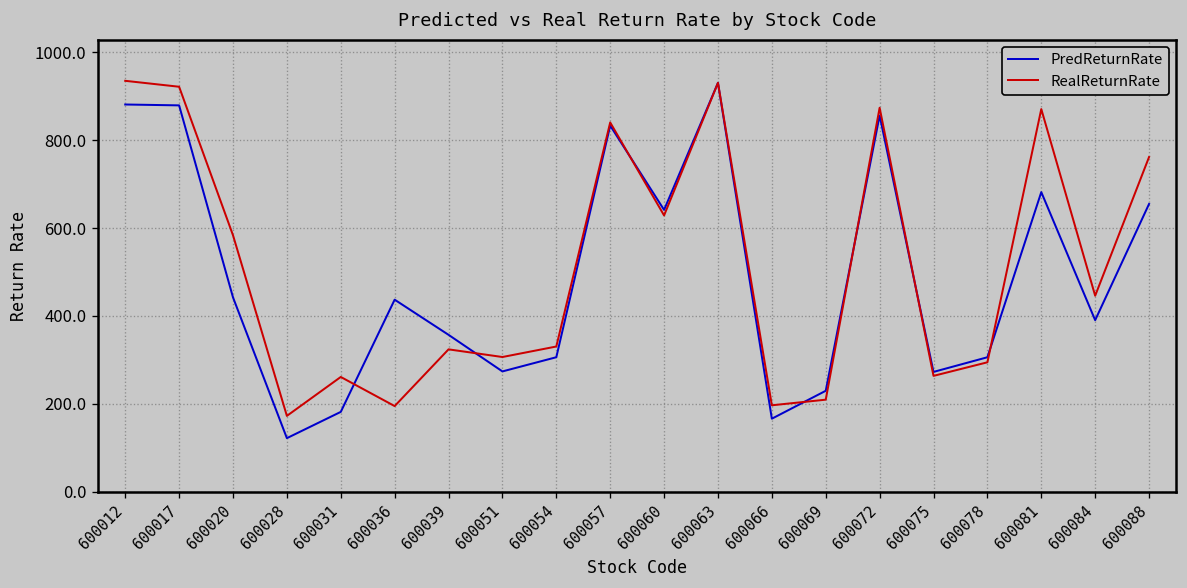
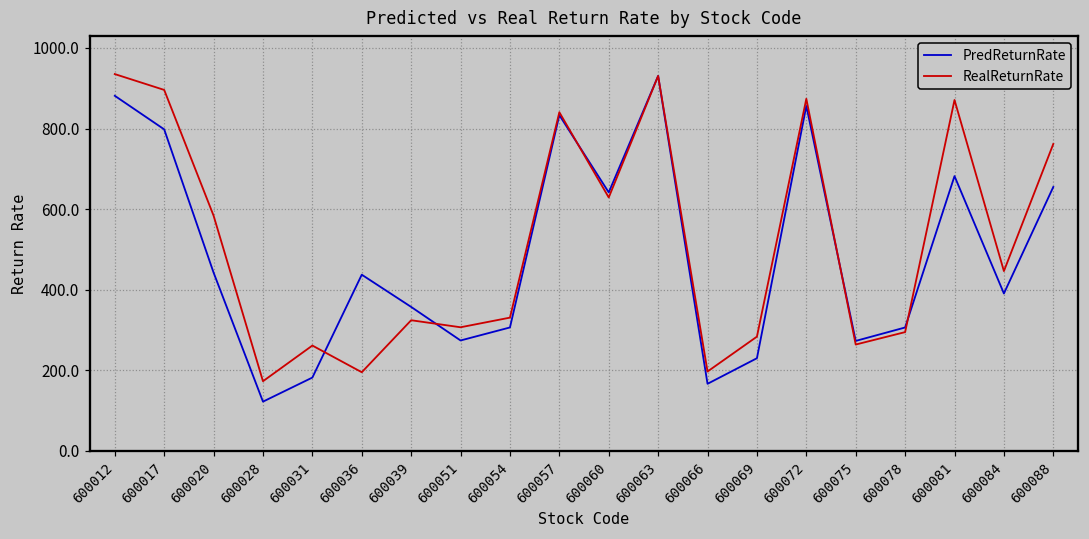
  {
    "PredReturnRate": {
      "600012": 880,
-     "600017": 880,
+     "600017": 800,
      "600020": 440,
      "600028": 120,
      "600031": 180,
      "600036": 440,
      "600039": 360,
      "600051": 270,
      "600054": 310,
      "600057": 830,
      "600060": 640,
      "600066": 170,
      "600069": 230,
      "600072": 860,
      "600075": 270,
      "600078": 310,
      "600081": 680,
      "600084": 390,
      "600088": 650
    },
    "RealReturnRate": {
      "600012": 940,
-     "600017": 920,
+     "600017": 900,
      "600020": 580,
      "600028": 170,
      "600031": 260,
      "600036": 190,
      "600039": 320,
      "600051": 310,
      "600054": 330,
      "600057": 840,
      "600060": 630,
      "600066": 200,
-     "600069": 210,
+     "600069": 280,
      "600072": 870,
      "600075": 260,
      "600078": 290,
      "600081": 870,
      "600084": 450,
      "600088": 760
    }
  }
